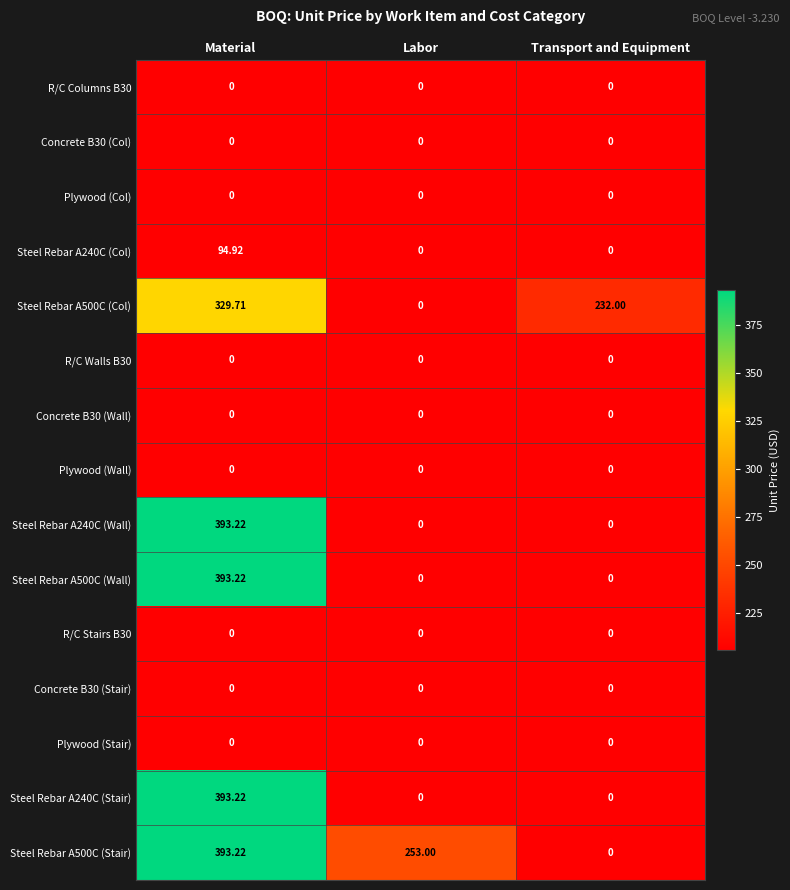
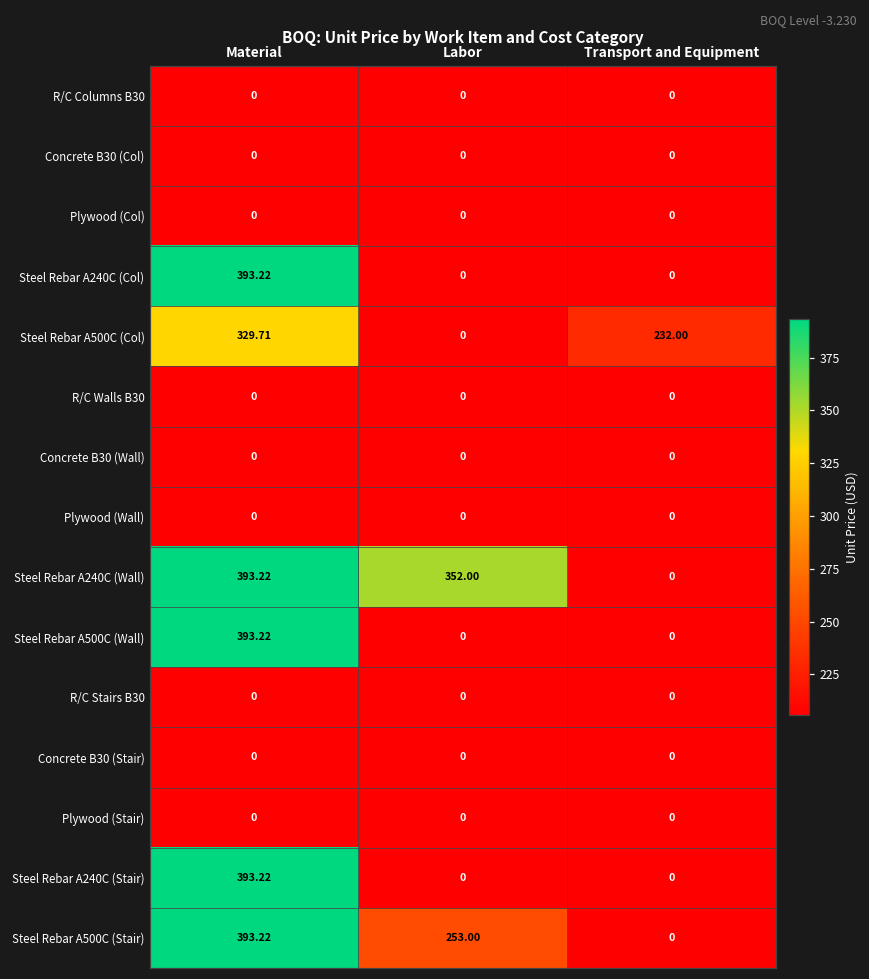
  {
    "R/C Columns B30": {
      "Material": 0,
      "Labor": 0,
      "Transport and Equipment": 0
    },
    "Concrete B30 (Col)": {
      "Material": 0,
      "Labor": 0,
      "Transport and Equipment": 0
    },
    "Plywood (Col)": {
      "Material": 0,
      "Labor": 0,
      "Transport and Equipment": 0
    },
    "Steel Rebar A240C (Col)": {
-     "Material": 94.92,
+     "Material": 393.22,
      "Labor": 0,
      "Transport and Equipment": 0
    },
    "Steel Rebar A500C (Col)": {
      "Material": 329.71,
      "Labor": 0,
      "Transport and Equipment": 232.00
    },
    "R/C Walls B30": {
      "Material": 0,
      "Labor": 0,
      "Transport and Equipment": 0
    },
    "Concrete B30 (Wall)": {
      "Material": 0,
      "Labor": 0,
      "Transport and Equipment": 0
    },
    "Plywood (Wall)": {
      "Material": 0,
      "Labor": 0,
      "Transport and Equipment": 0
    },
    "Steel Rebar A240C (Wall)": {
      "Material": 393.22,
-     "Labor": 0,
+     "Labor": 352.00,
      "Transport and Equipment": 0
    },
    "Steel Rebar A500C (Wall)": {
      "Material": 393.22,
      "Labor": 0,
      "Transport and Equipment": 0
    },
    "R/C Stairs B30": {
      "Material": 0,
      "Labor": 0,
      "Transport and Equipment": 0
    },
    "Concrete B30 (Stair)": {
      "Material": 0,
      "Labor": 0,
      "Transport and Equipment": 0
    },
    "Plywood (Stair)": {
      "Material": 0,
      "Labor": 0,
      "Transport and Equipment": 0
    },
    "Steel Rebar A240C (Stair)": {
      "Material": 393.22,
      "Labor": 0,
      "Transport and Equipment": 0
    },
    "Steel Rebar A500C (Stair)": {
      "Material": 393.22,
      "Labor": 253.00,
      "Transport and Equipment": 0
    }
  }
